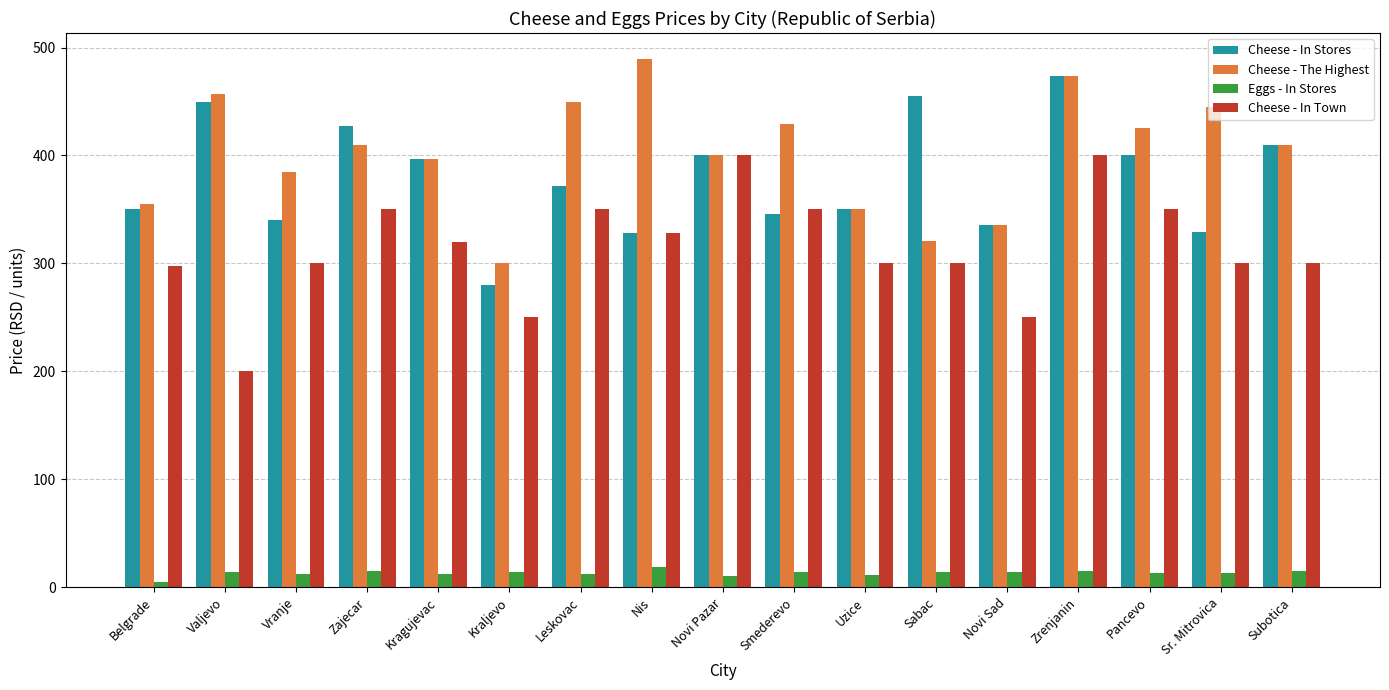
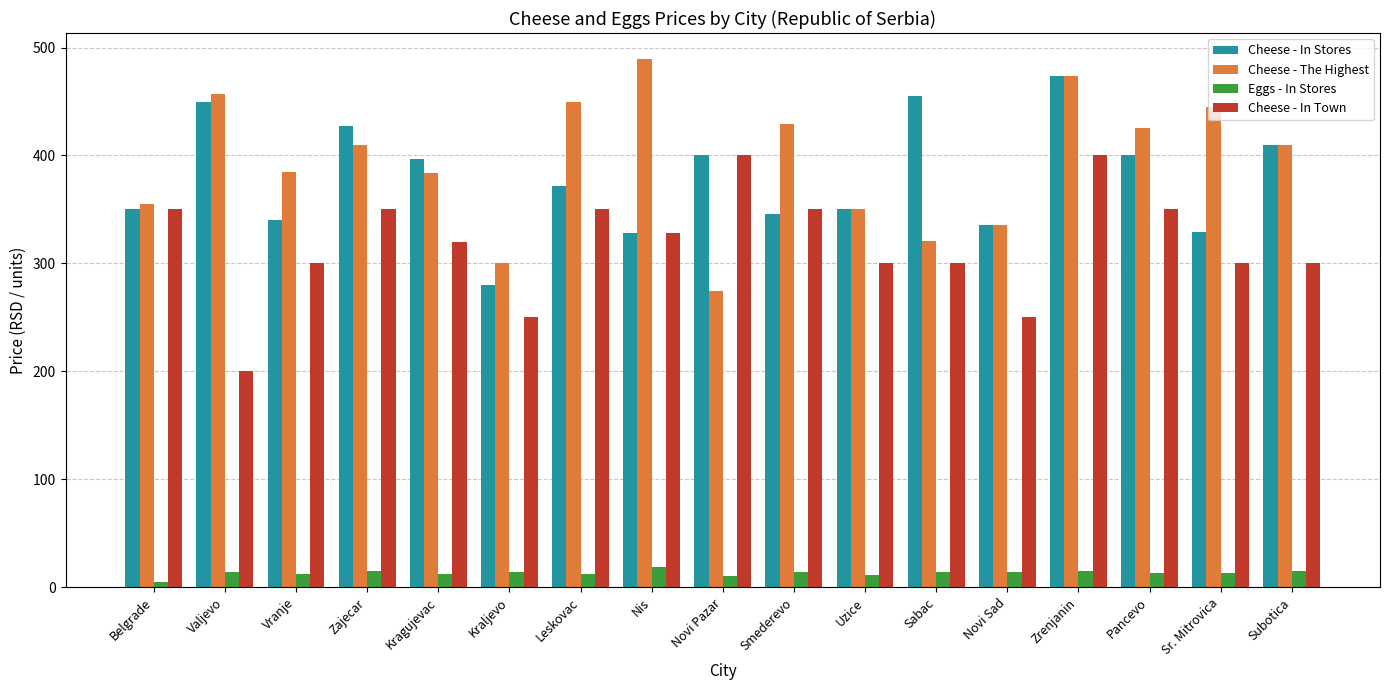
  {
    "Cheese - In Stores": {
      "Belgrade": 350,
      "Valjevo": 450,
      "Vranje": 340,
      "Zajecar": 428,
      "Kragujevac": 397,
      "Kraljevo": 280,
      "Leskovac": 372,
      "Nis": 328,
      "Novi Pazar": 400,
      "Smederevo": 346,
      "Uzice": 350,
      "Sabac": 455,
      "Novi Sad": 336,
      "Zrenjanin": 474,
      "Pancevo": 400,
      "Sr. Mitrovica": 329,
      "Subotica": 410
    },
    "Cheese - The Highest": {
      "Belgrade": 355,
      "Valjevo": 457,
      "Vranje": 385,
      "Zajecar": 410,
-     "Kragujevac": 397,
+     "Kragujevac": 384,
      "Kraljevo": 300,
      "Leskovac": 450,
      "Nis": 489,
-     "Novi Pazar": 400,
+     "Novi Pazar": 274,
      "Smederevo": 429,
      "Uzice": 350,
      "Sabac": 321,
      "Novi Sad": 336,
      "Zrenjanin": 474,
      "Pancevo": 425,
      "Subotica": 410
    },
    "Eggs - In Stores": {
      "Belgrade": 5,
      "Valjevo": 14,
      "Vranje": 12,
      "Zajecar": 15,
      "Kragujevac": 12,
      "Kraljevo": 14,
      "Leskovac": 12,
      "Nis": 19,
      "Novi Pazar": 10,
      "Smederevo": 14,
      "Uzice": 11,
      "Sabac": 14,
      "Novi Sad": 14,
      "Zrenjanin": 15,
      "Pancevo": 13,
      "Sr. Mitrovica": 13,
      "Subotica": 15
    },
    "Cheese - In Town": {
-     "Belgrade": 298,
+     "Belgrade": 350,
      "Valjevo": 200,
      "Vranje": 300,
      "Zajecar": 350,
      "Kragujevac": 320,
      "Kraljevo": 250,
      "Leskovac": 350,
      "Nis": 328,
      "Novi Pazar": 400,
      "Smederevo": 350,
      "Uzice": 300,
      "Sabac": 300,
      "Novi Sad": 250,
      "Zrenjanin": 400,
      "Pancevo": 350,
      "Sr. Mitrovica": 300,
      "Subotica": 300
    }
  }
